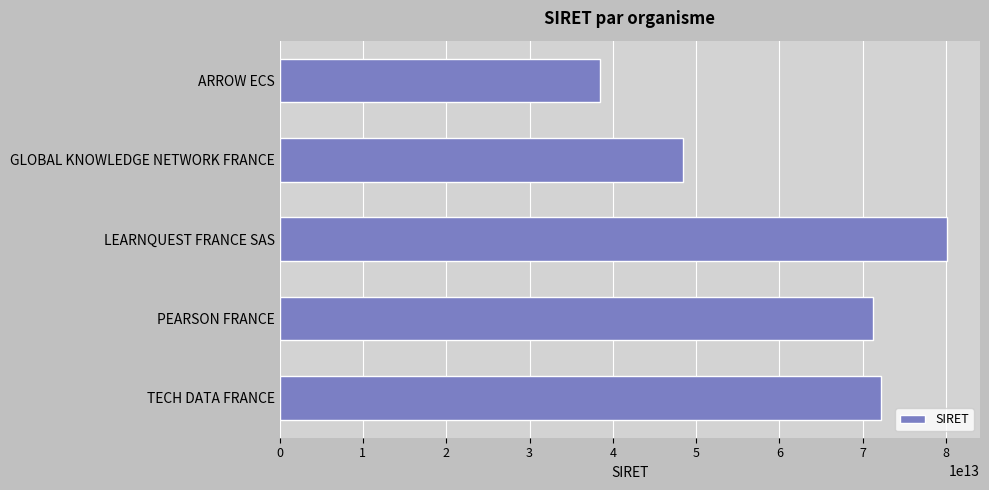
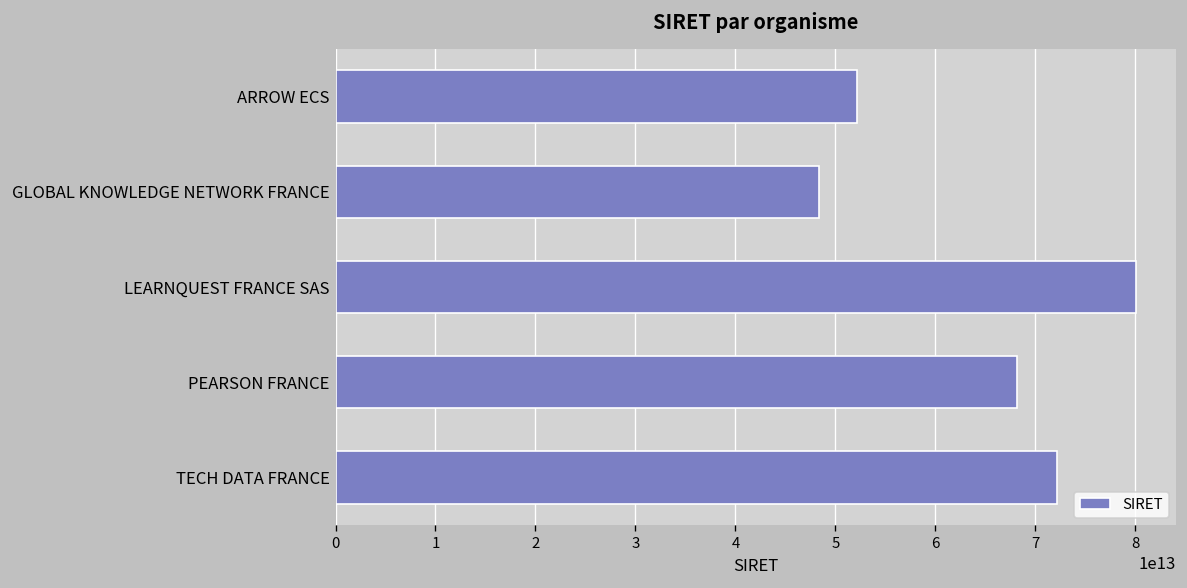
  {
-   "ARROW ECS": 38000000000000,
+   "ARROW ECS": 52000000000000,
    "GLOBAL KNOWLEDGE NETWORK FRANCE": 48000000000000,
    "LEARNQUEST FRANCE SAS": 80000000000000,
-   "PEARSON FRANCE": 71000000000000,
+   "PEARSON FRANCE": 68000000000000,
    "TECH DATA FRANCE": 72000000000000
  }
